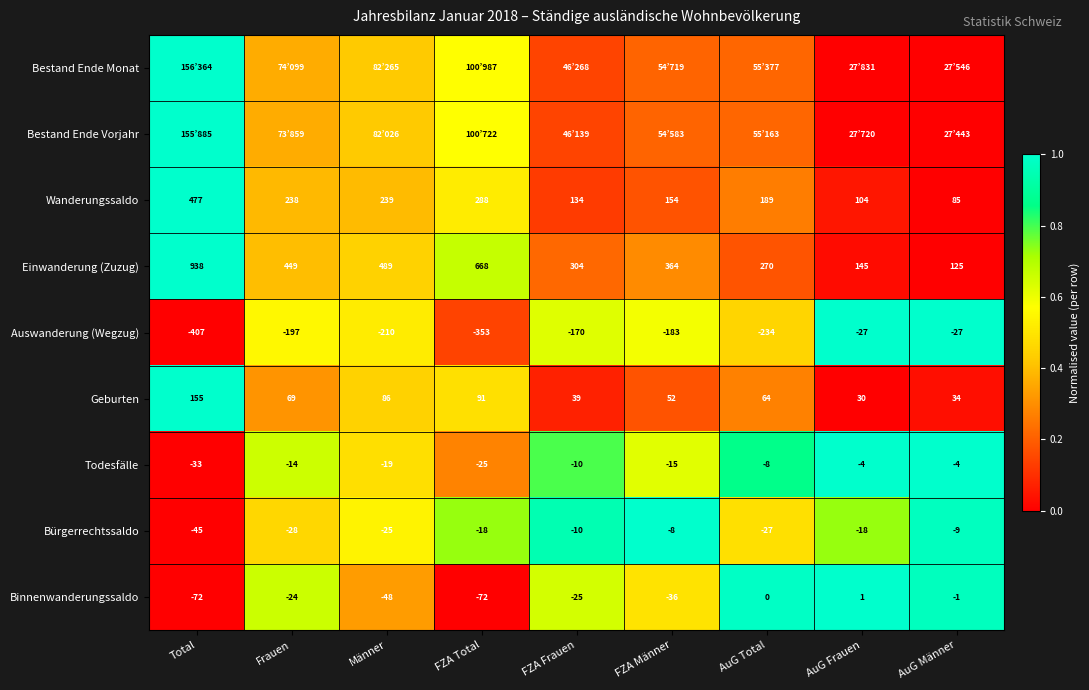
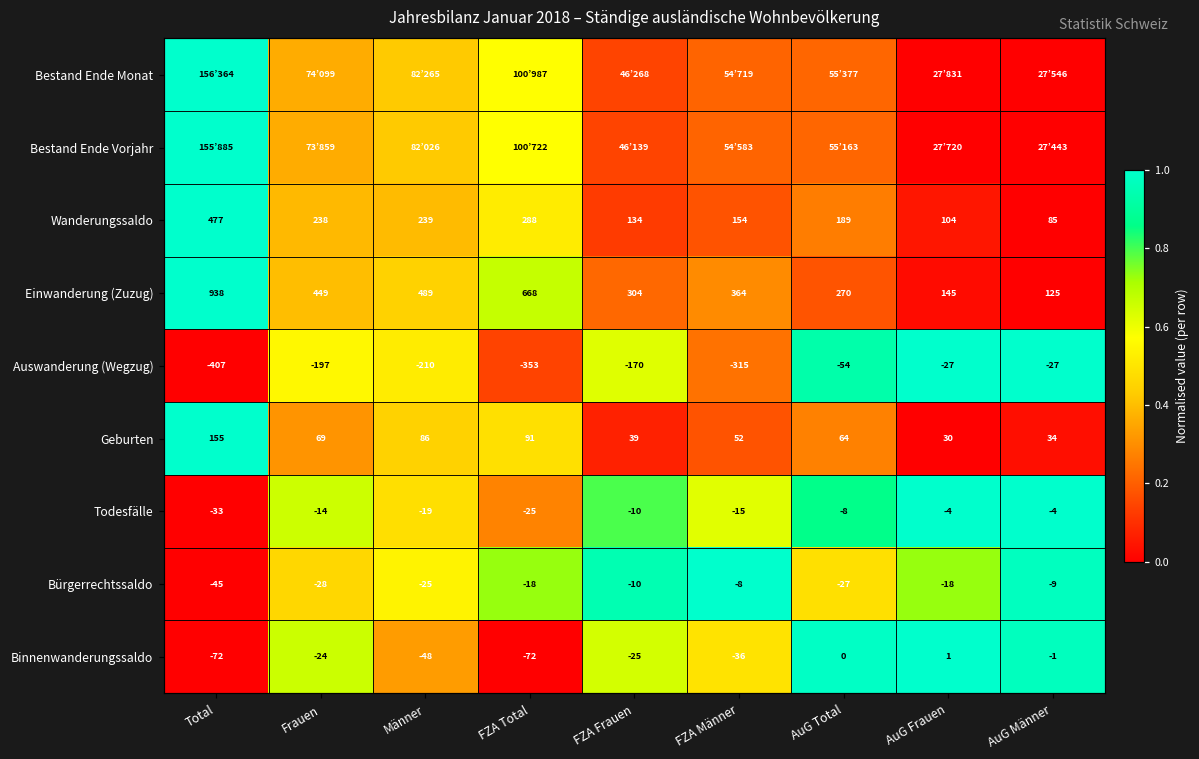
  {
    "Wanderungssaldo": {
      "Total": 477,
      "Frauen": 238,
      "Männer": 239,
      "FZA Total": 288,
      "FZA Frauen": 134,
      "FZA Männer": 154,
      "AuG Total": 189,
      "AuG Frauen": 104,
      "AuG Männer": 85
    },
    "Einwanderung (Zuzug)": {
      "Total": 938,
      "Frauen": 449,
      "Männer": 489,
      "FZA Total": 668,
      "FZA Frauen": 304,
      "FZA Männer": 364,
      "AuG Total": 270,
      "AuG Frauen": 145,
      "AuG Männer": 125
    },
    "Auswanderung (Wegzug)": {
      "Total": -407,
      "Frauen": -197,
      "Männer": -210,
      "FZA Total": -353,
      "FZA Frauen": -170,
-     "FZA Männer": -183,
-     "AuG Total": -234,
+     "FZA Männer": -315,
+     "AuG Total": -54,
      "AuG Frauen": -27,
      "AuG Männer": -27
    },
    "Geburten": {
      "Total": 155,
      "Frauen": 69,
      "Männer": 86,
      "FZA Total": 91,
      "FZA Frauen": 39,
      "FZA Männer": 52,
      "AuG Total": 64,
      "AuG Frauen": 30,
      "AuG Männer": 34
    },
    "Todesfälle": {
      "Total": -33,
      "Frauen": -14,
      "Männer": -19,
      "FZA Total": -25,
      "FZA Frauen": -10,
      "FZA Männer": -15,
      "AuG Total": -8,
      "AuG Frauen": -4,
      "AuG Männer": -4
    },
    "Bürgerrechtssaldo": {
      "Total": -45,
      "Frauen": -28,
      "Männer": -25,
      "FZA Total": -18,
      "FZA Frauen": -10,
      "FZA Männer": -8,
      "AuG Total": -27,
      "AuG Frauen": -18,
      "AuG Männer": -9
    },
    "Binnenwanderungssaldo": {
      "Total": -72,
      "Frauen": -24,
      "Männer": -48,
      "FZA Total": -72,
      "FZA Frauen": -25,
      "FZA Männer": -36,
      "AuG Total": 0,
      "AuG Frauen": 1,
      "AuG Männer": -1
    }
  }
